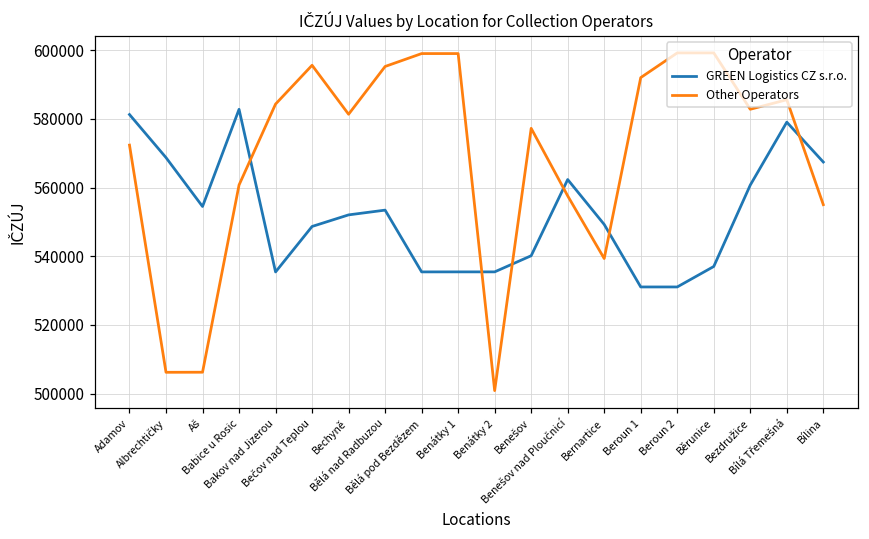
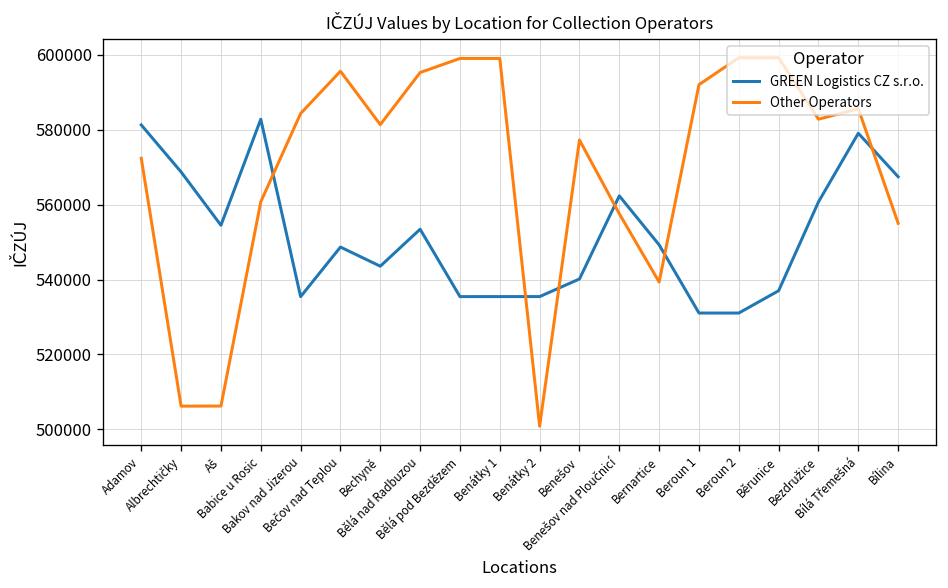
  {
    "GREEN Logistics CZ s.r.o.": {
      "Adamov": 581000,
      "Albrechtičky": 569000,
      "Aš": 554000,
      "Babice u Rosic": 583000,
      "Bakov nad Jizerou": 535000,
      "Bečov nad Teplou": 549000,
-     "Bechyně": 552000,
+     "Bechyně": 544000,
      "Bělá nad Radbuzou": 553000,
      "Bělá pod Bezdězem": 535000,
      "Benátky 1": 535000,
      "Benátky 2": 535000,
      "Benešov": 540000,
      "Benešov nad Ploučnicí": 562000,
      "Bernartice": 549000,
      "Beroun 1": 531000,
      "Beroun 2": 531000,
      "Běrunice": 537000,
      "Bezdružice": 561000,
      "Bílá Třemešná": 579000,
      "Bílina": 567000
    },
    "Other Operators": {
      "Adamov": 572000,
      "Albrechtičky": 506000,
      "Aš": 506000,
      "Babice u Rosic": 561000,
      "Bakov nad Jizerou": 584000,
      "Bečov nad Teplou": 596000,
      "Bechyně": 581000,
      "Bělá nad Radbuzou": 595000,
      "Bělá pod Bezdězem": 599000,
      "Benátky 1": 599000,
      "Benátky 2": 501000,
      "Benešov": 577000,
      "Benešov nad Ploučnicí": 558000,
      "Bernartice": 539000,
      "Beroun 1": 592000,
      "Bezdružice": 583000,
      "Bílina": 555000
    }
  }
